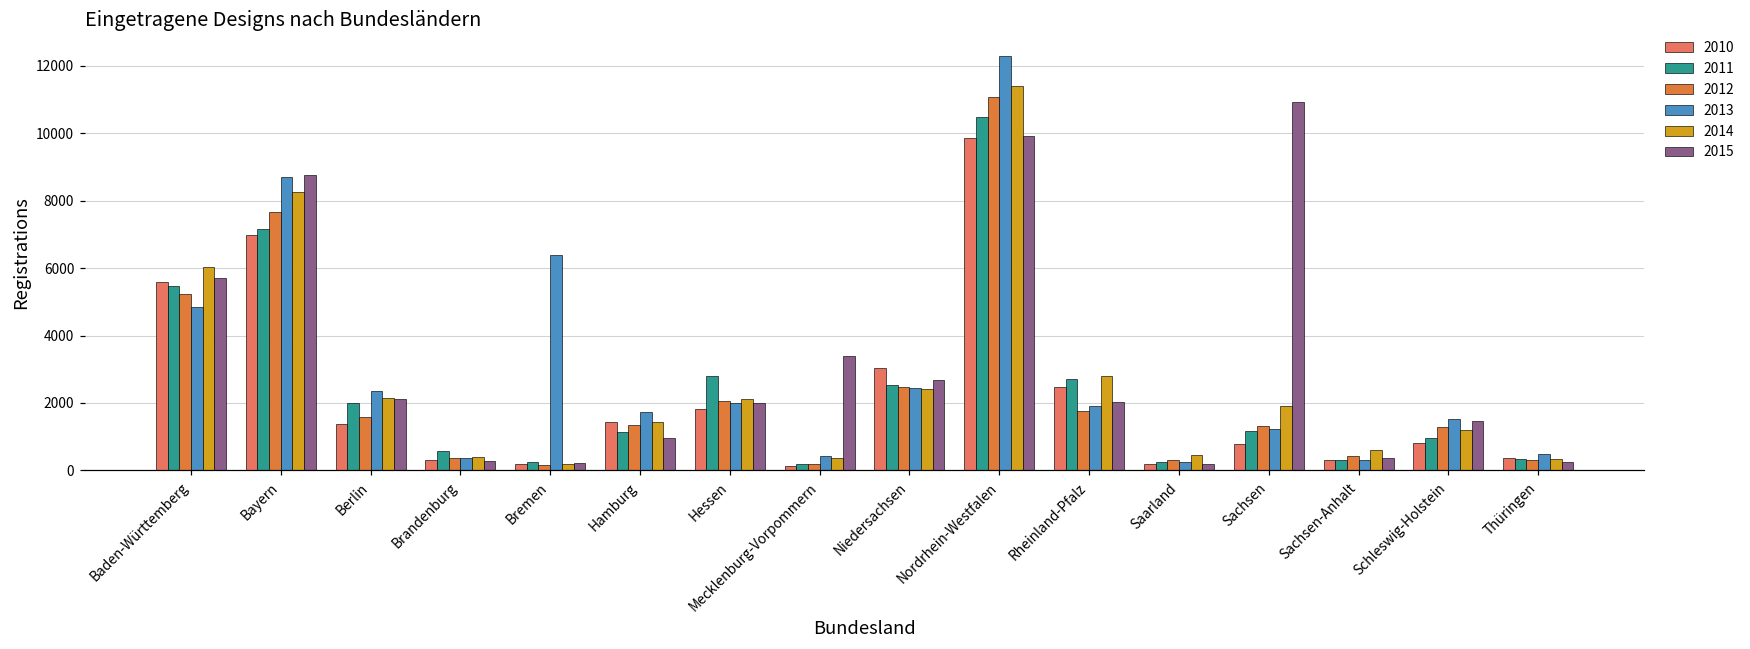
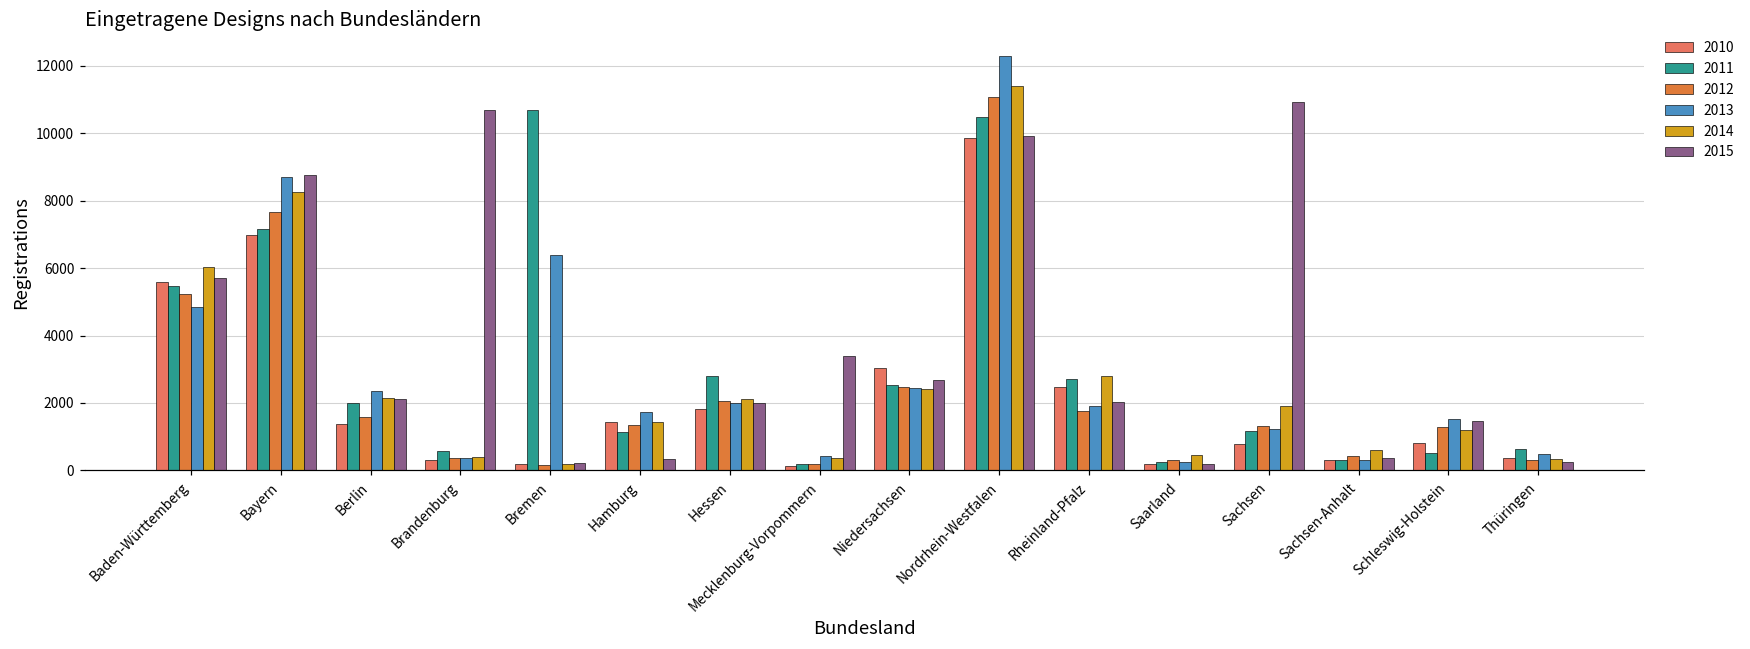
  {
    "2011": {
      "Baden-Württemberg": 5500,
      "Bayern": 7200,
      "Berlin": 2000,
      "Brandenburg": 600,
-     "Bremen": 300,
+     "Bremen": 10700,
      "Hamburg": 1100,
      "Hessen": 2800,
      "Mecklenburg-Vorpommern": 200,
      "Niedersachsen": 2500,
      "Nordrhein-Westfalen": 10500,
      "Rheinland-Pfalz": 2700,
      "Saarland": 200,
      "Sachsen": 1200,
      "Sachsen-Anhalt": 300,
-     "Schleswig-Holstein": 900,
-     "Thüringen": 300
+     "Schleswig-Holstein": 500,
+     "Thüringen": 600
    },
    "2013": {
      "Baden-Württemberg": 4900,
      "Bayern": 8700,
      "Berlin": 2300,
      "Brandenburg": 400,
      "Bremen": 6400,
      "Hamburg": 1700,
      "Hessen": 2000,
      "Mecklenburg-Vorpommern": 400,
      "Niedersachsen": 2500,
      "Nordrhein-Westfalen": 12300,
      "Rheinland-Pfalz": 1900,
      "Saarland": 200,
      "Sachsen": 1200,
      "Sachsen-Anhalt": 300,
      "Schleswig-Holstein": 1500,
      "Thüringen": 500
    },
    "2015": {
      "Baden-Württemberg": 5700,
      "Bayern": 8800,
      "Berlin": 2100,
-     "Brandenburg": 300,
+     "Brandenburg": 10700,
      "Bremen": 200,
-     "Hamburg": 1000,
+     "Hamburg": 300,
      "Hessen": 2000,
      "Mecklenburg-Vorpommern": 3400,
      "Niedersachsen": 2700,
      "Nordrhein-Westfalen": 9900,
      "Rheinland-Pfalz": 2000,
      "Saarland": 200,
      "Sachsen": 10900,
      "Sachsen-Anhalt": 400,
      "Schleswig-Holstein": 1500,
      "Thüringen": 300
    }
  }
